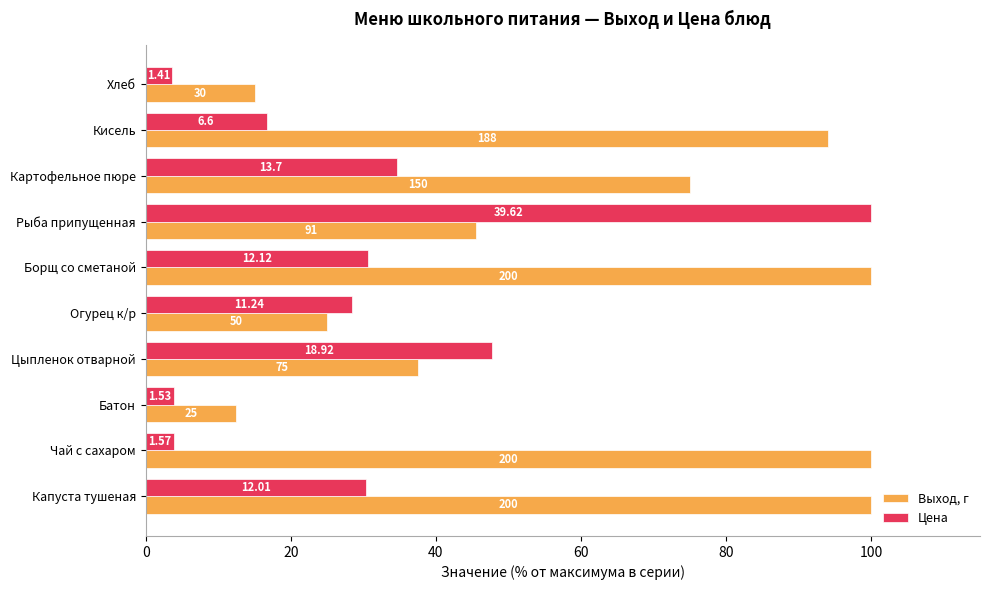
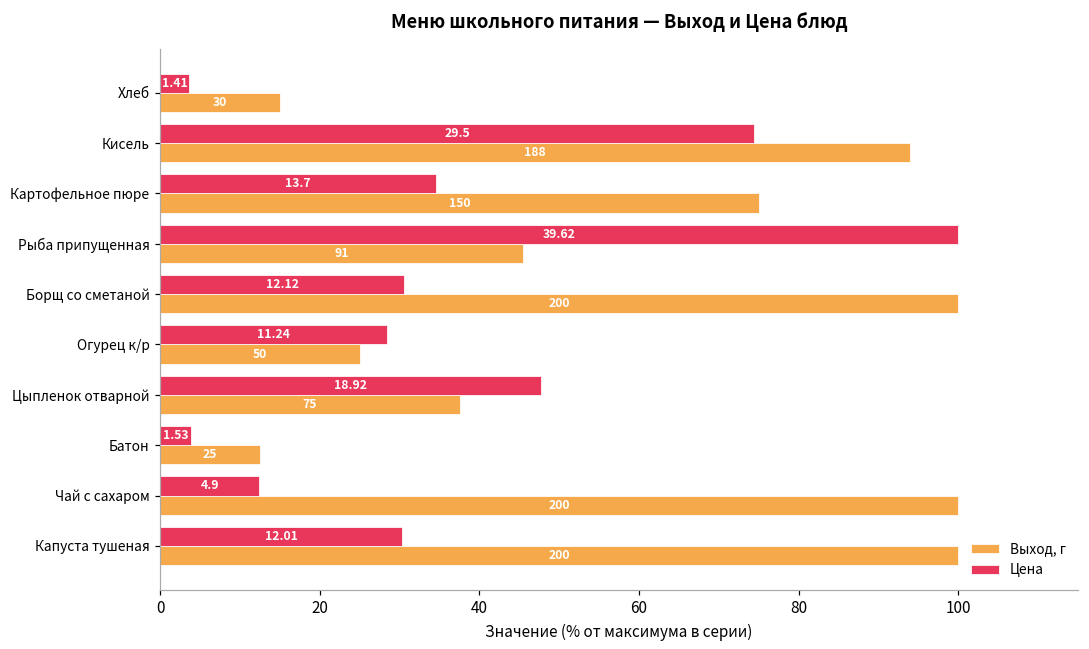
  {
    "Цена": {
-     "Кисель": 6.6,
-     "Чай с сахаром": 1.57
+     "Кисель": 29.5,
+     "Чай с сахаром": 4.9
    }
  }
